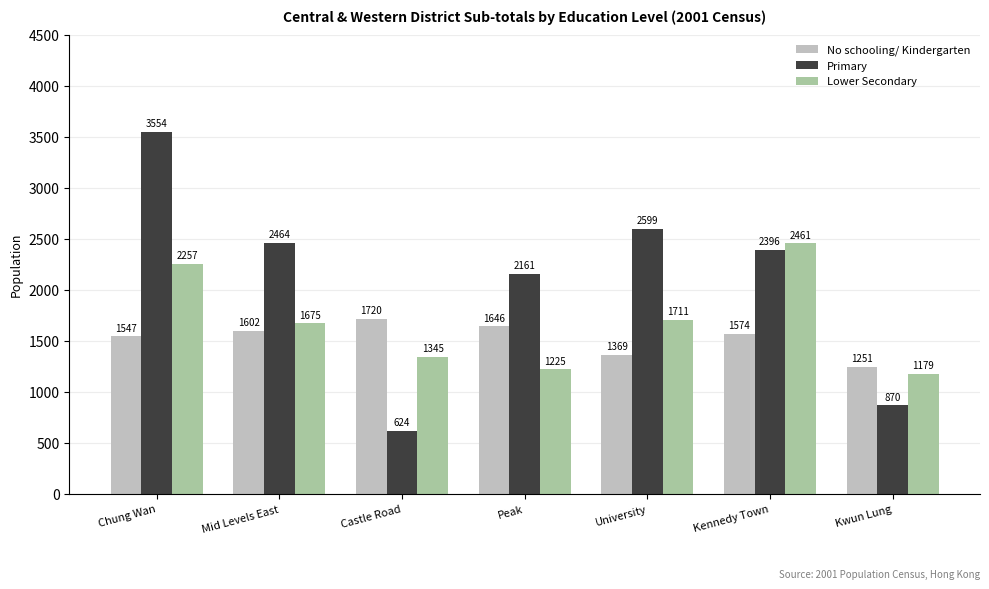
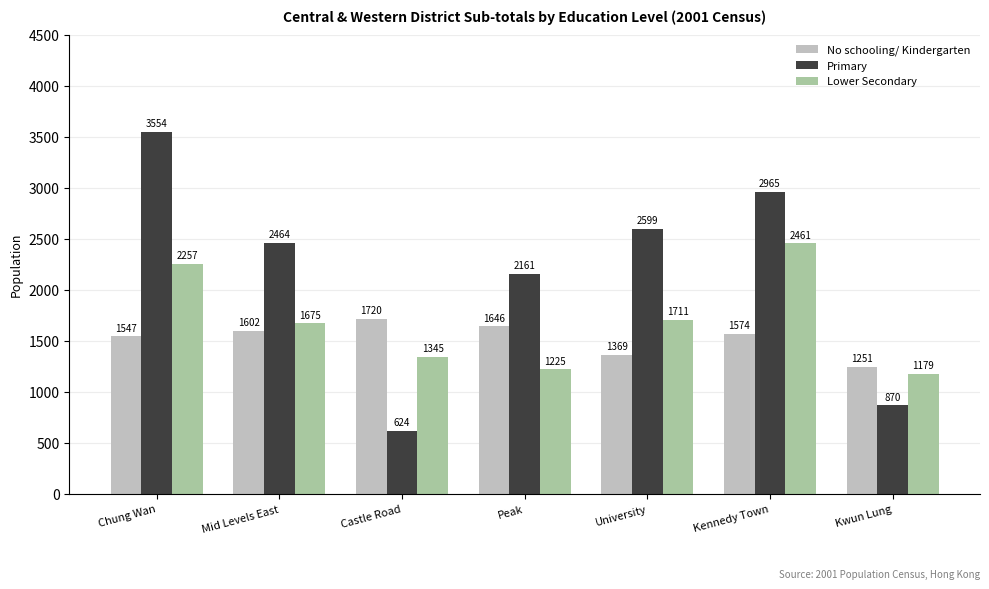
  {
    "Primary": {
      "Chung Wan": 3554,
      "Mid Levels East": 2464,
      "Castle Road": 624,
      "Peak": 2161,
      "University": 2599,
-     "Kennedy Town": 2396,
+     "Kennedy Town": 2965,
      "Kwun Lung": 870
    }
  }
